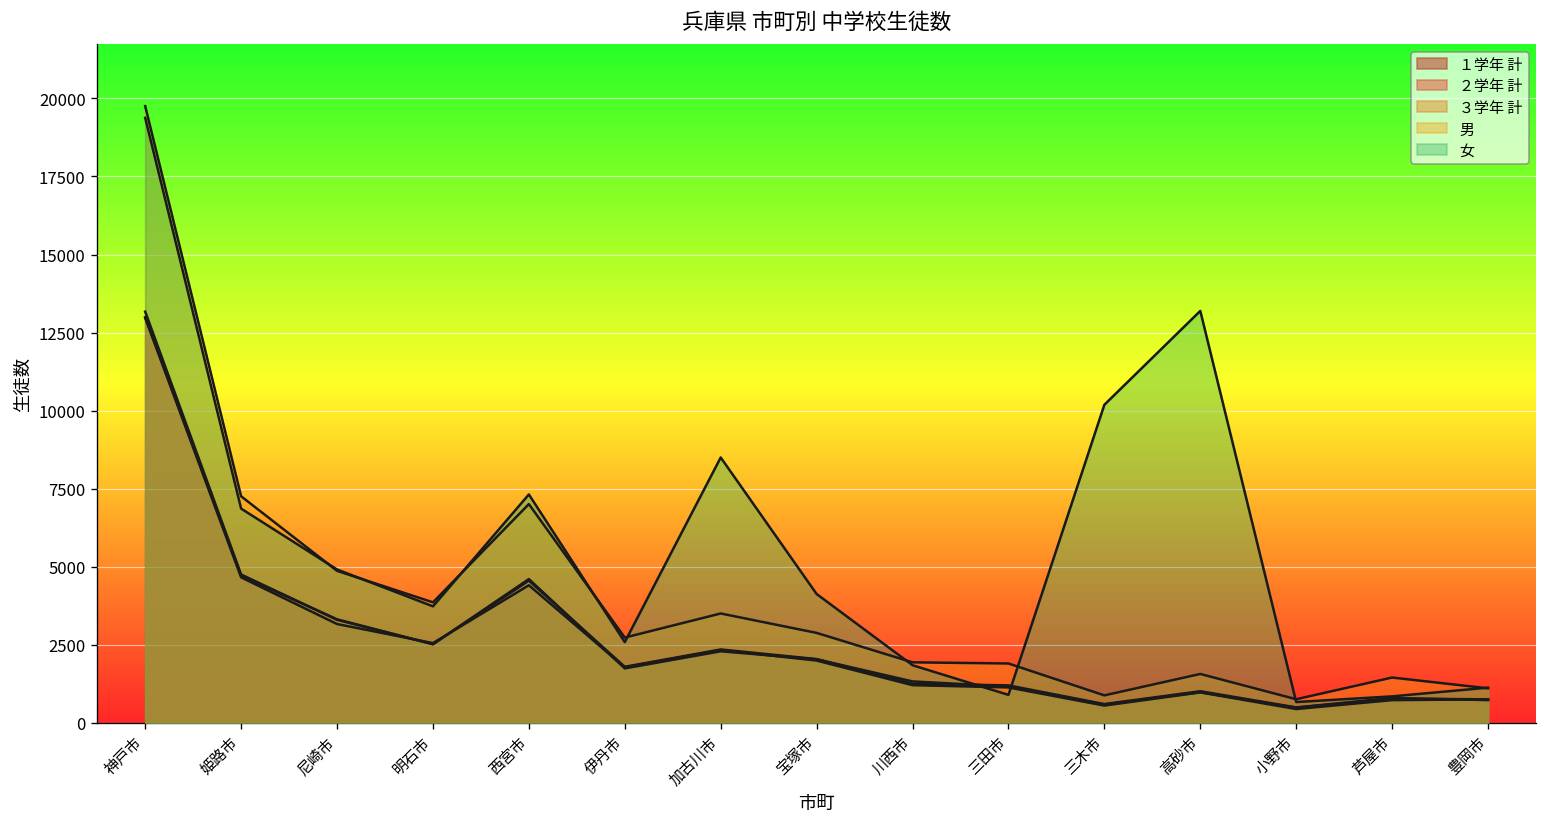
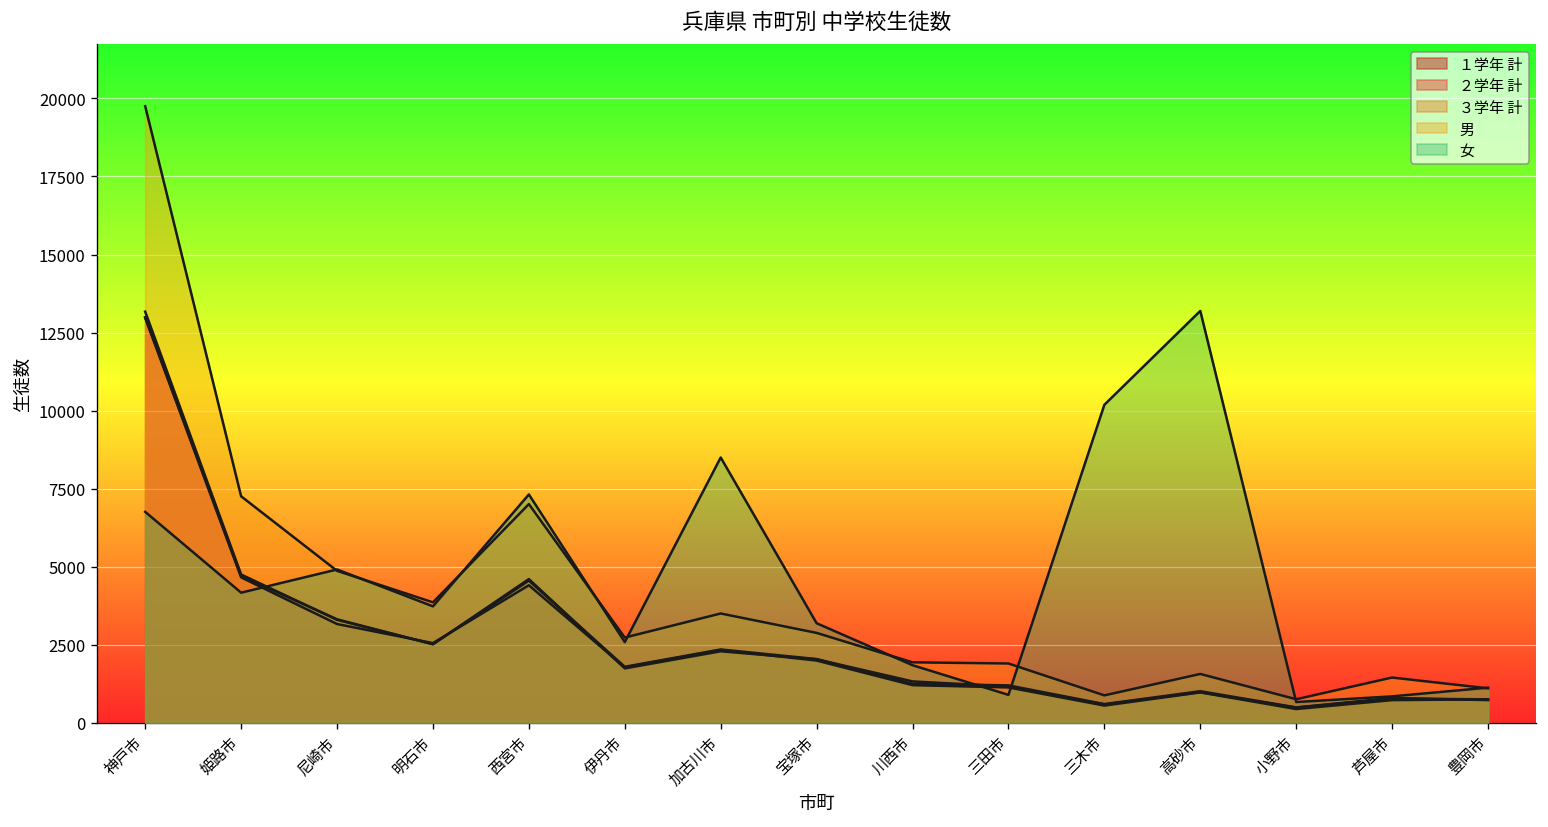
  {
    "女": {
-     "神戸市": 19400,
-     "姫路市": 6900,
+     "神戸市": 6800,
+     "姫路市": 4200,
      "明石市": 3700,
      "西宮市": 7300,
      "伊丹市": 2600,
      "加古川市": 8500,
-     "宝塚市": 4100,
+     "宝塚市": 3200,
      "三田市": 900,
      "三木市": 10200,
      "高砂市": 13200
    }
  }
